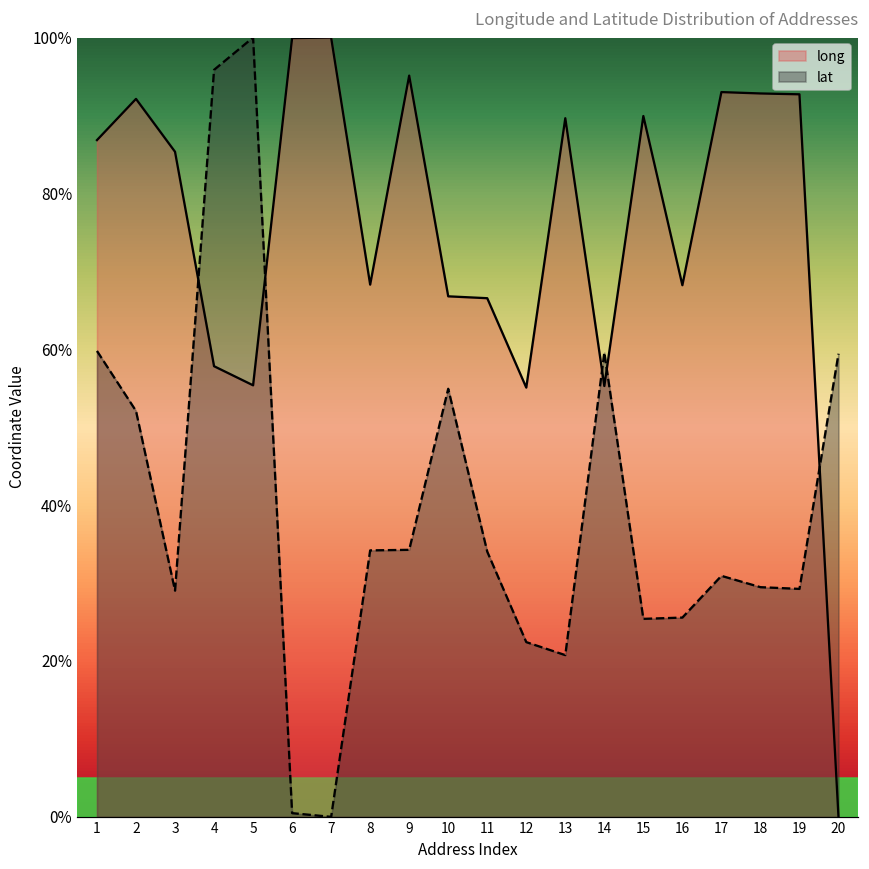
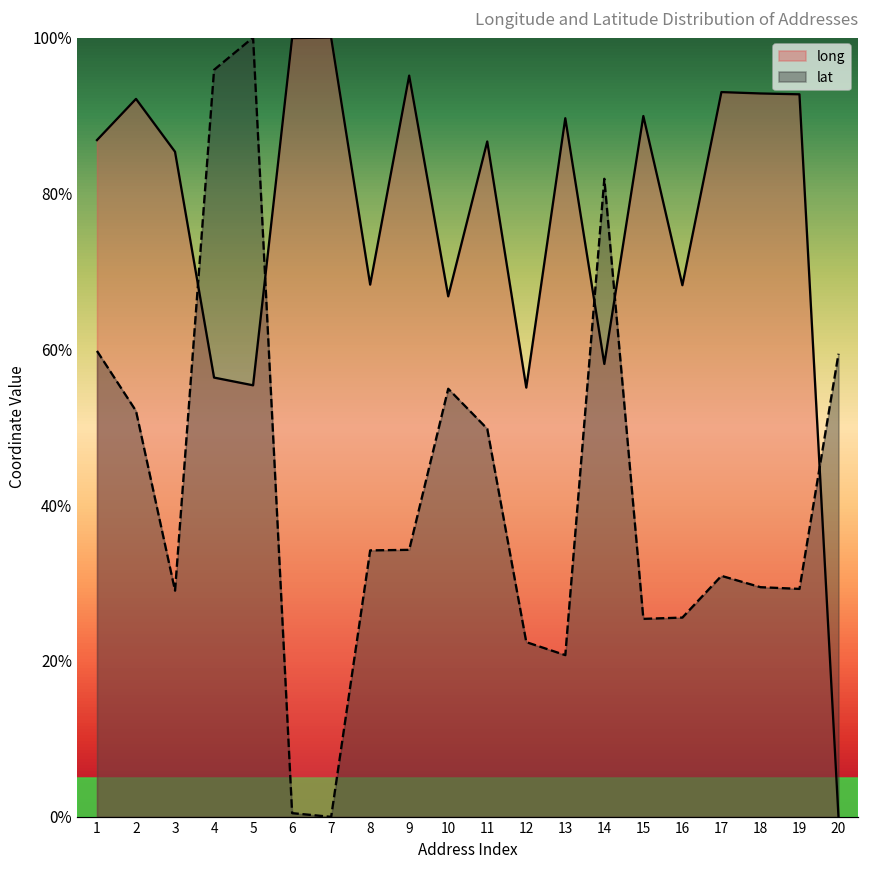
  {
    "long": {
      "1": "87%",
      "2": "92%",
      "3": "85%",
-     "4": "58%",
+     "4": "56%",
      "5": "55%",
      "6": "100%",
      "7": "100%",
      "8": "68%",
      "9": "95%",
      "10": "67%",
-     "11": "67%",
+     "11": "87%",
      "12": "55%",
      "13": "90%",
-     "14": "55%",
+     "14": "58%",
      "15": "90%",
      "16": "68%",
      "17": "93%",
      "18": "93%",
      "19": "93%"
    },
    "lat": {
      "1": "60%",
      "2": "52%",
      "3": "29%",
      "4": "96%",
      "5": "100%",
      "8": "34%",
      "9": "34%",
      "10": "55%",
-     "11": "34%",
+     "11": "50%",
      "12": "22%",
      "13": "21%",
-     "14": "60%",
+     "14": "82%",
      "15": "25%",
      "16": "26%",
      "17": "31%",
      "18": "29%",
      "19": "29%",
      "20": "59%"
    }
  }
